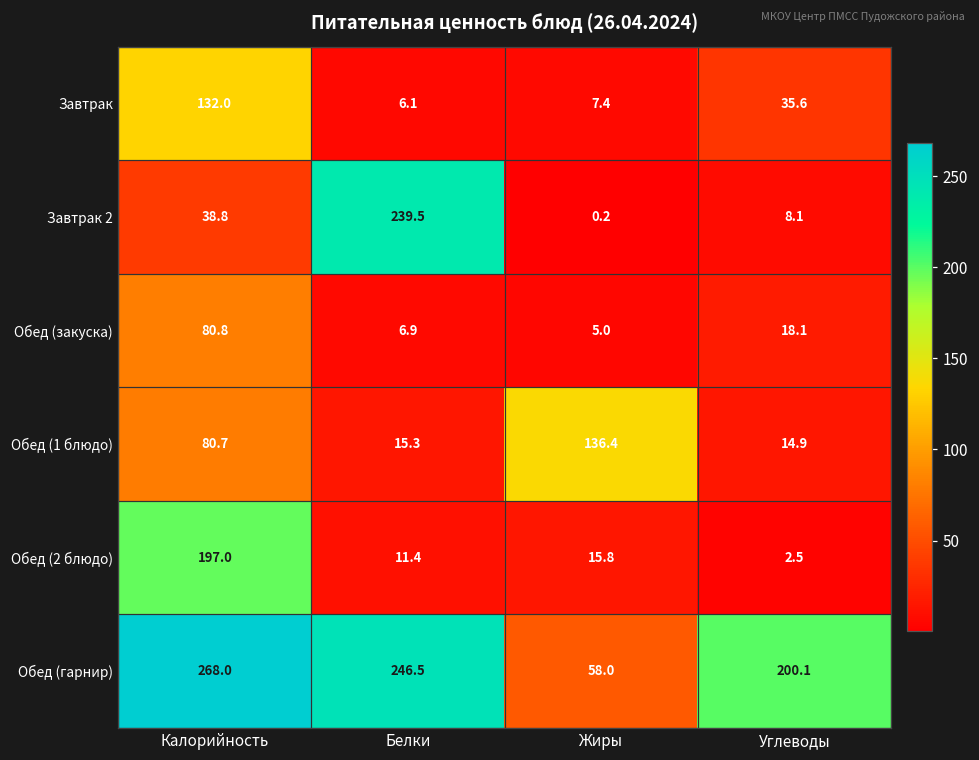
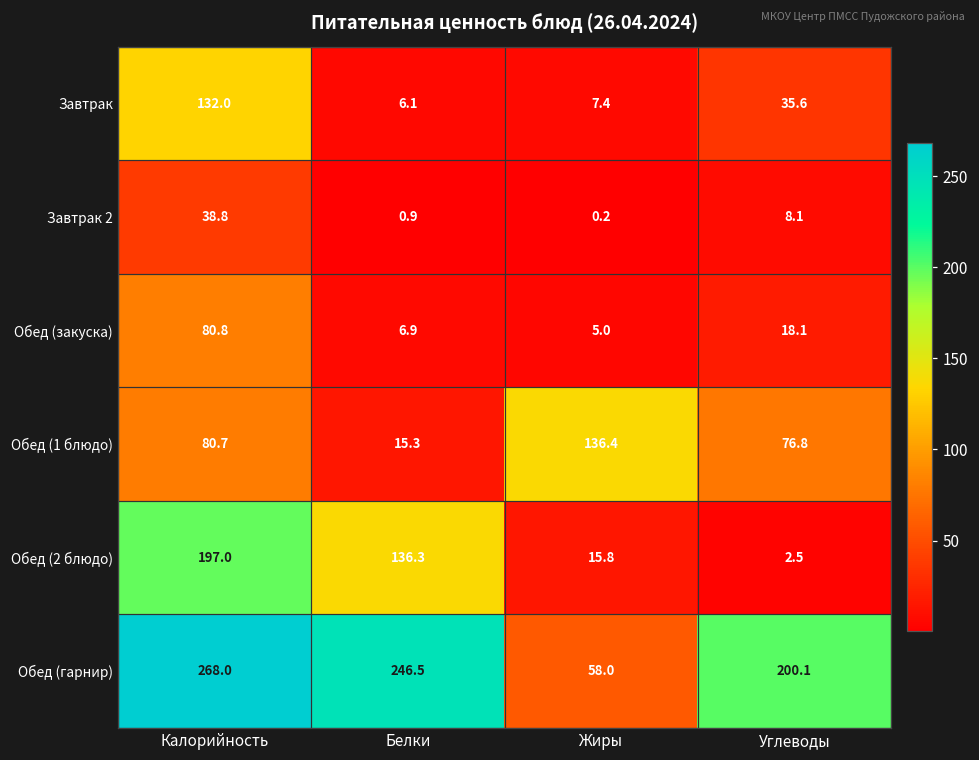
  {
    "Завтрак": {
      "Калорийность": 132.0,
      "Белки": 6.1,
      "Жиры": 7.4,
      "Углеводы": 35.6
    },
    "Завтрак 2": {
      "Калорийность": 38.8,
-     "Белки": 239.5,
+     "Белки": 0.9,
      "Жиры": 0.2,
      "Углеводы": 8.1
    },
    "Обед (закуска)": {
      "Калорийность": 80.8,
      "Белки": 6.9,
      "Жиры": 5.0,
      "Углеводы": 18.1
    },
    "Обед (1 блюдо)": {
      "Калорийность": 80.7,
      "Белки": 15.3,
      "Жиры": 136.4,
-     "Углеводы": 14.9
+     "Углеводы": 76.8
    },
    "Обед (2 блюдо)": {
      "Калорийность": 197.0,
-     "Белки": 11.4,
+     "Белки": 136.3,
      "Жиры": 15.8,
      "Углеводы": 2.5
    },
    "Обед (гарнир)": {
      "Калорийность": 268.0,
      "Белки": 246.5,
      "Жиры": 58.0,
      "Углеводы": 200.1
    }
  }
